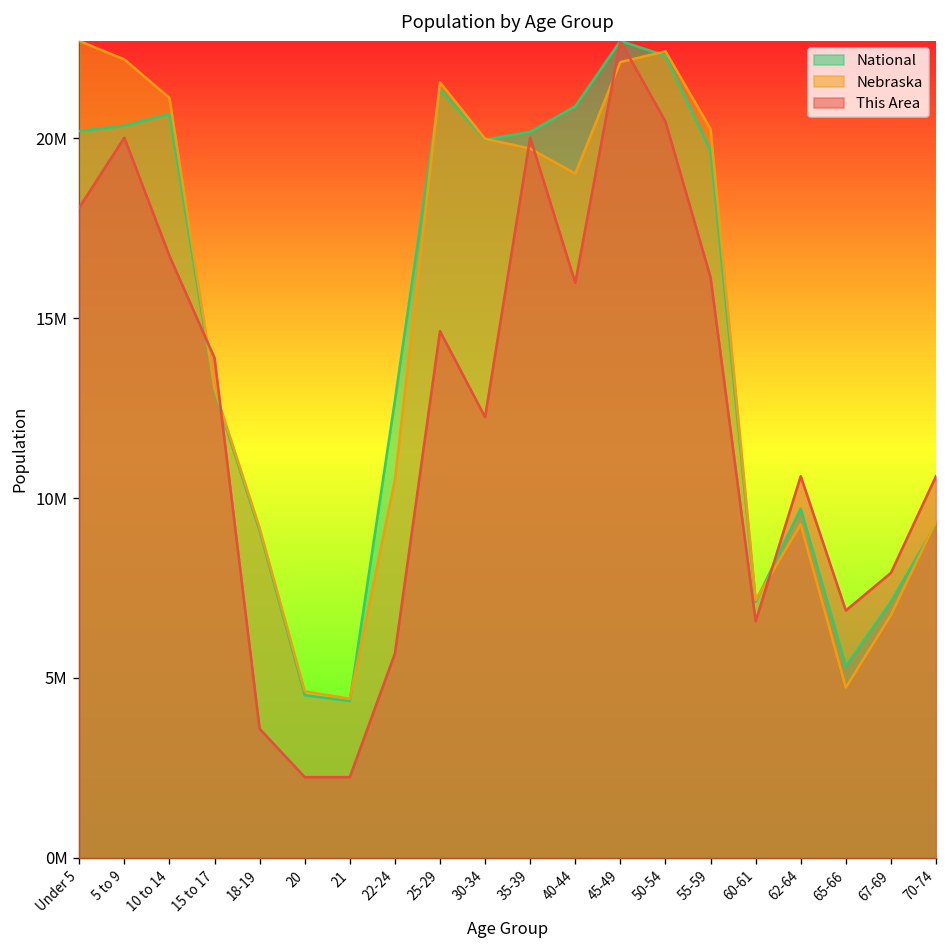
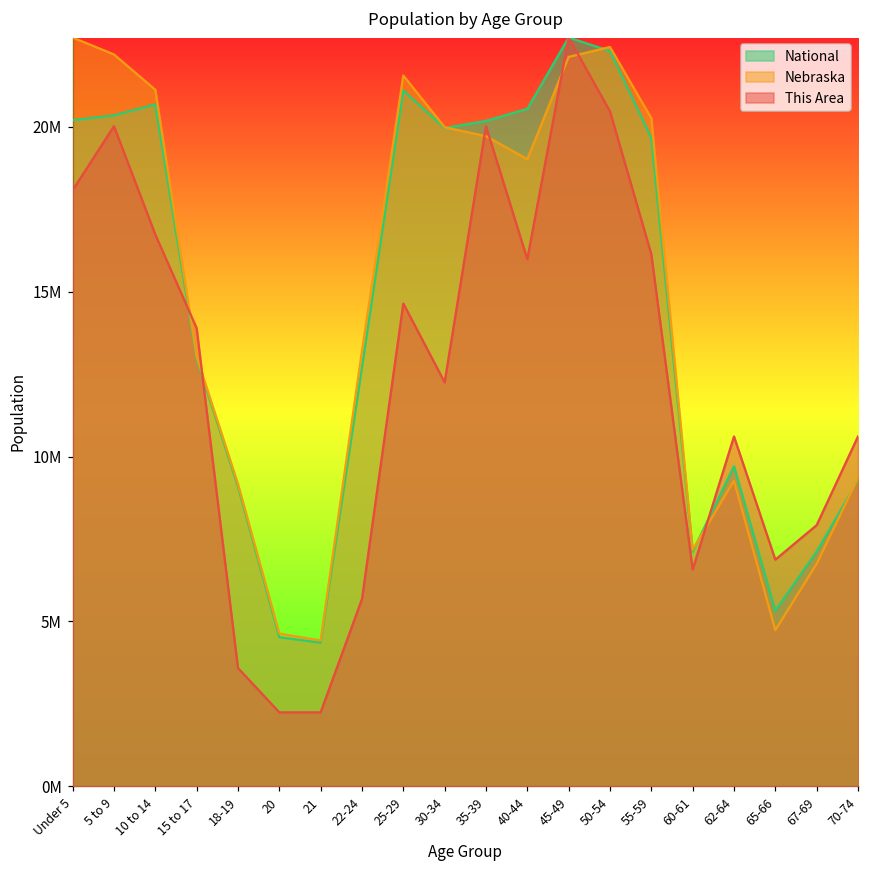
  {
    "National": {
      "Under 5": 20200000,
      "5 to 9": 20300000,
      "10 to 14": 20700000,
      "20": 4500000,
      "22-24": 12700000,
-     "25-29": 21400000,
+     "25-29": 21100000,
      "35-39": 20200000,
-     "40-44": 20900000,
+     "40-44": 20500000,
      "50-54": 22300000,
      "55-59": 19700000,
      "62-64": 9700000,
      "65-66": 5300000,
      "67-69": 7100000
    },
    "Nebraska": {
      "Under 5": 22700000,
      "5 to 9": 22200000,
      "10 to 14": 21100000,
      "20": 4600000,
-     "22-24": 10500000,
+     "22-24": 13200000,
      "25-29": 21600000,
      "35-39": 19700000,
      "40-44": 19000000,
      "45-49": 22100000,
      "50-54": 22400000,
      "55-59": 20300000,
      "62-64": 9300000,
      "65-66": 4700000,
      "67-69": 6700000
    },
    "This Area": {
      "Under 5": 18100000,
      "5 to 9": 20000000,
      "10 to 14": 16700000,
      "15 to 17": 13900000,
      "18-19": 3600000,
      "20": 2200000,
      "21": 2200000,
      "22-24": 5700000,
      "25-29": 14600000,
      "30-34": 12300000,
      "35-39": 20000000,
      "40-44": 16000000,
      "50-54": 20500000,
      "55-59": 16100000,
      "60-61": 6600000,
      "62-64": 10600000,
      "65-66": 6900000,
      "67-69": 7900000,
      "70-74": 10600000
    }
  }
